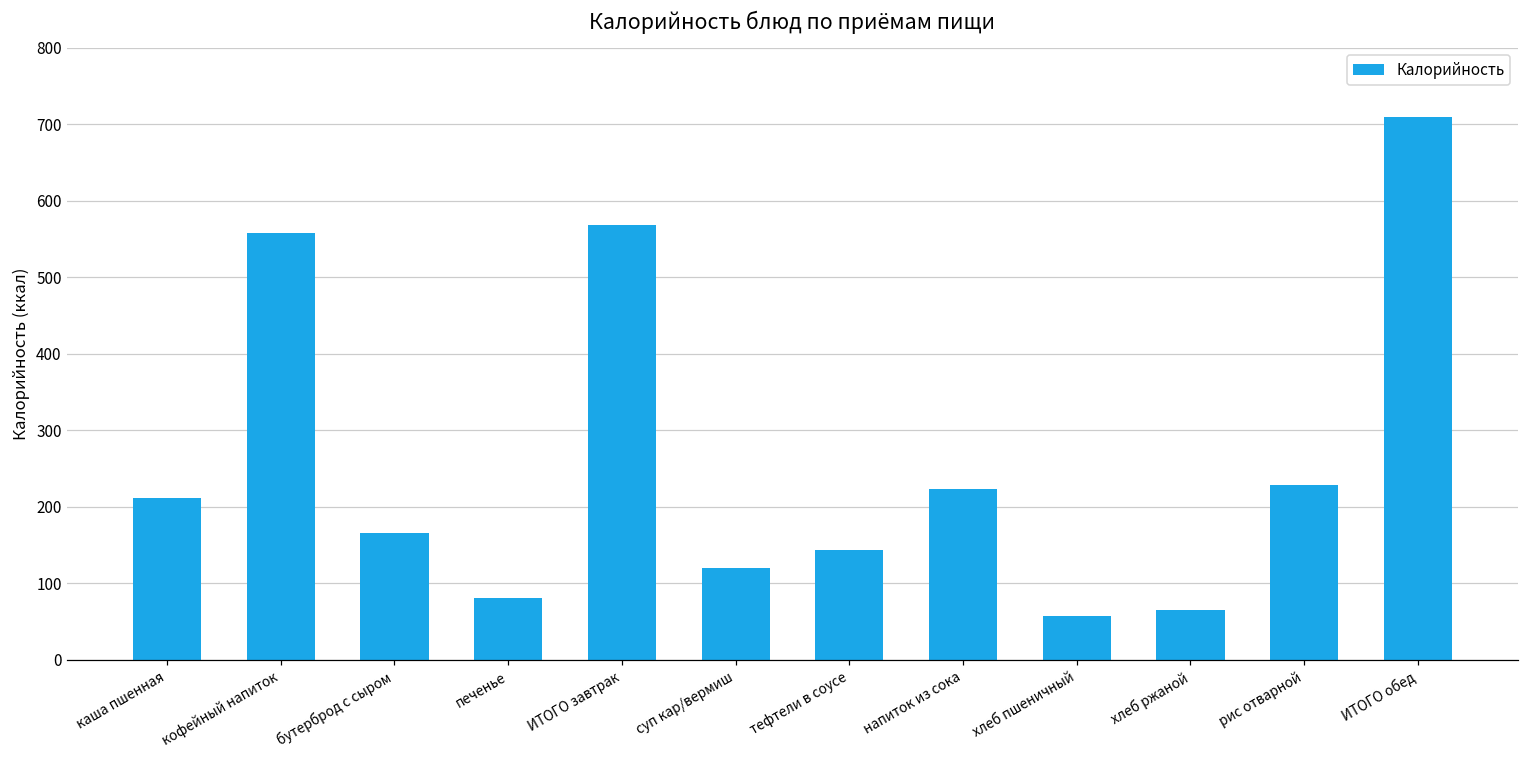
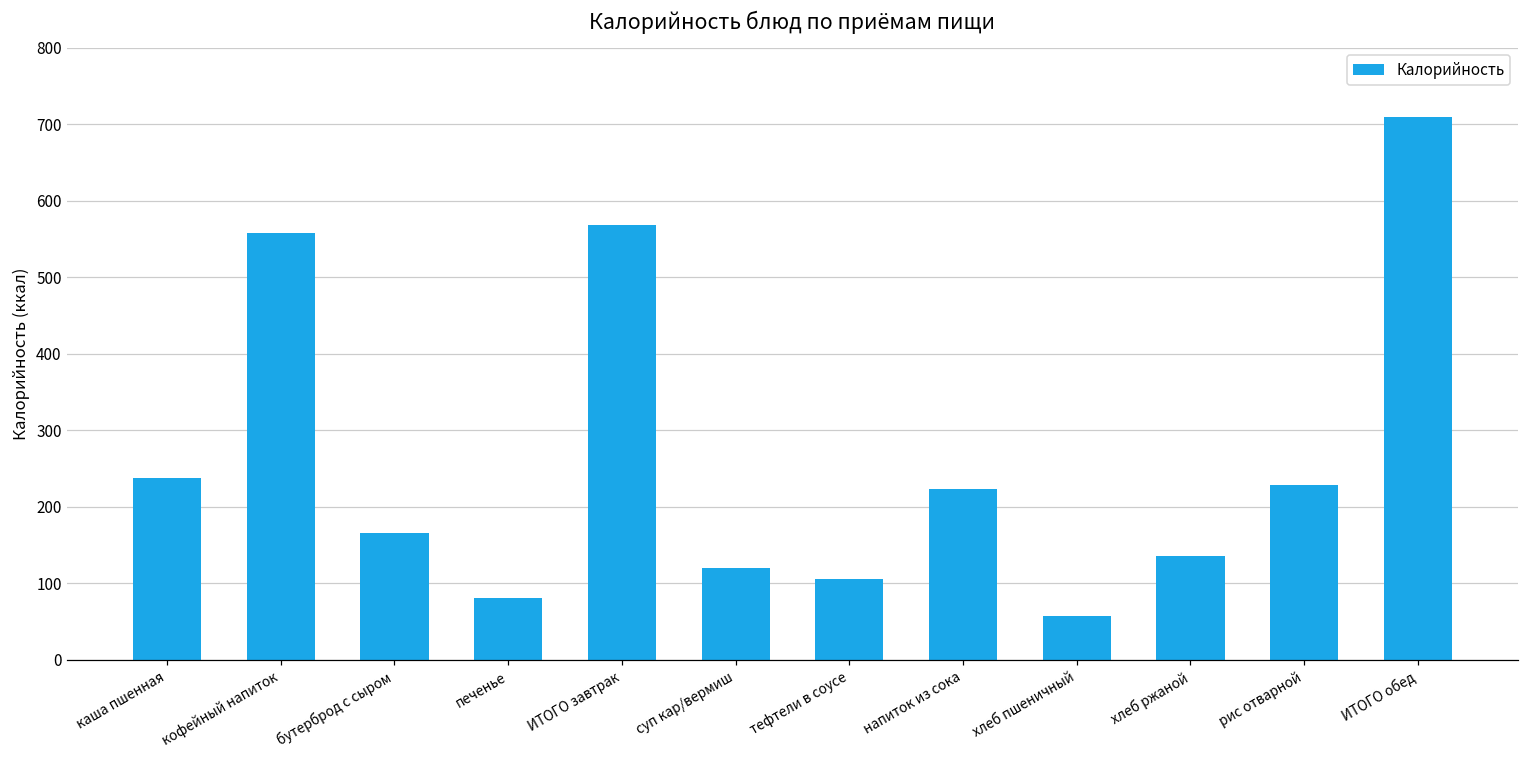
  {
-   "каша пшенная": 210,
+   "каша пшенная": 240,
    "кофейный напиток": 560,
    "бутерброд с сыром": 170,
    "печенье": 80,
    "ИТОГО завтрак": 570,
    "суп кар/вермиш": 120,
-   "тефтели в соусе": 140,
+   "тефтели в соусе": 110,
    "напиток из сока": 220,
    "хлеб пшеничный": 60,
-   "хлеб ржаной": 60,
+   "хлеб ржаной": 140,
    "рис отварной": 230,
    "ИТОГО обед": 710
  }
